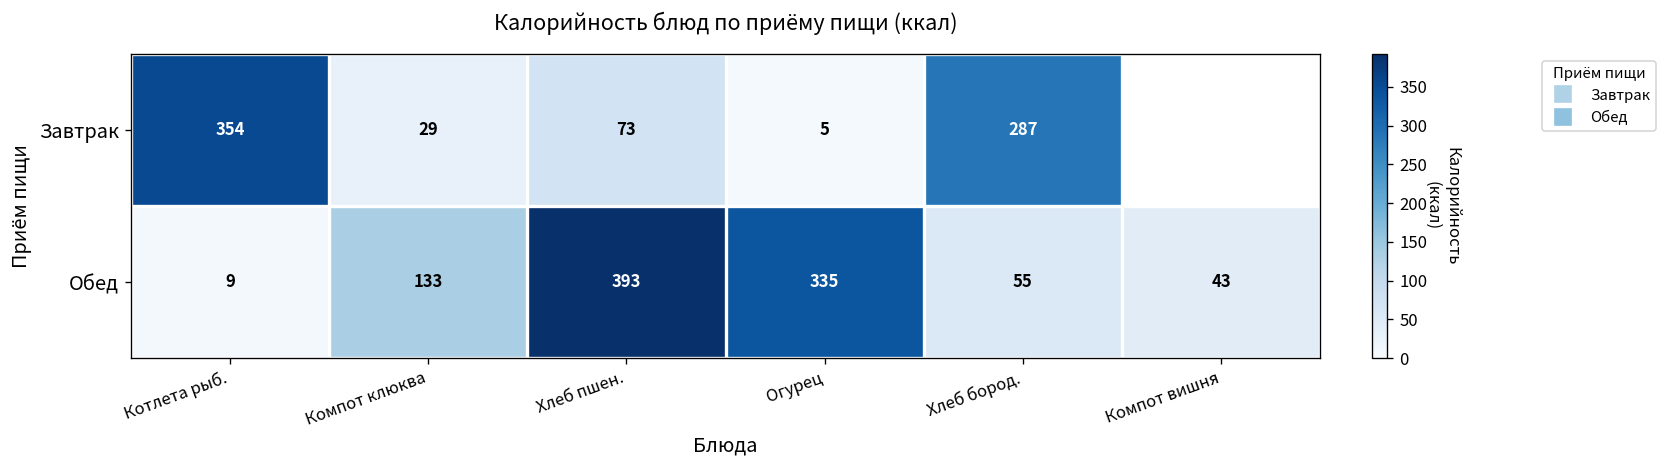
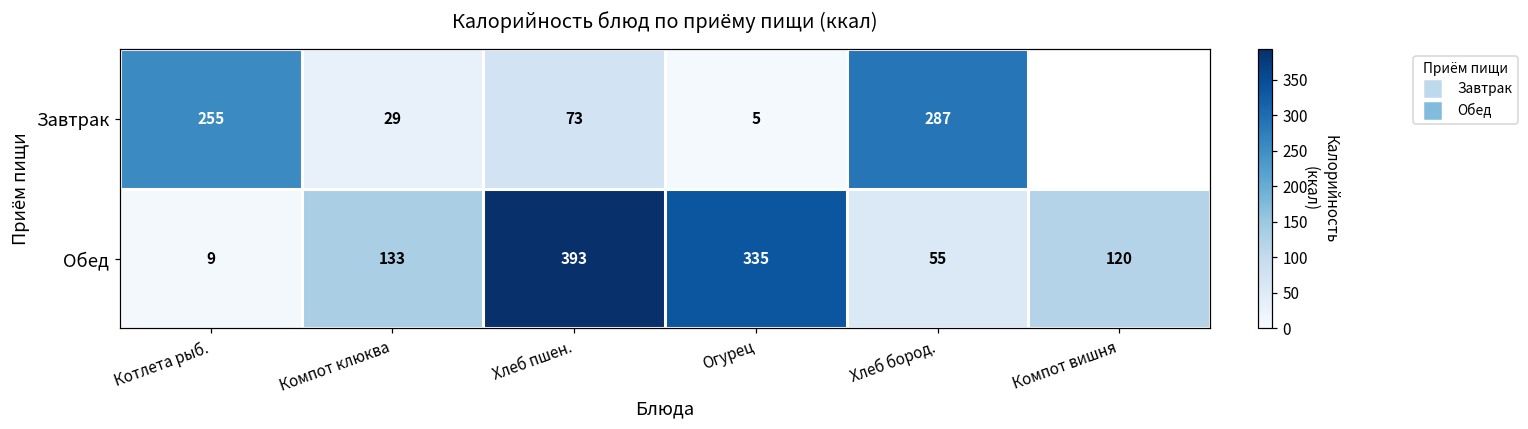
  {
    "Завтрак": {
-     "Котлета рыб.": 354,
+     "Котлета рыб.": 255,
      "Компот клюква": 29,
      "Хлеб пшен.": 73,
      "Огурец": 5,
      "Хлеб бород.": 287
    },
    "Обед": {
      "Котлета рыб.": 9,
      "Компот клюква": 133,
      "Хлеб пшен.": 393,
      "Огурец": 335,
      "Хлеб бород.": 55,
-     "Компот вишня": 43
+     "Компот вишня": 120
    }
  }
